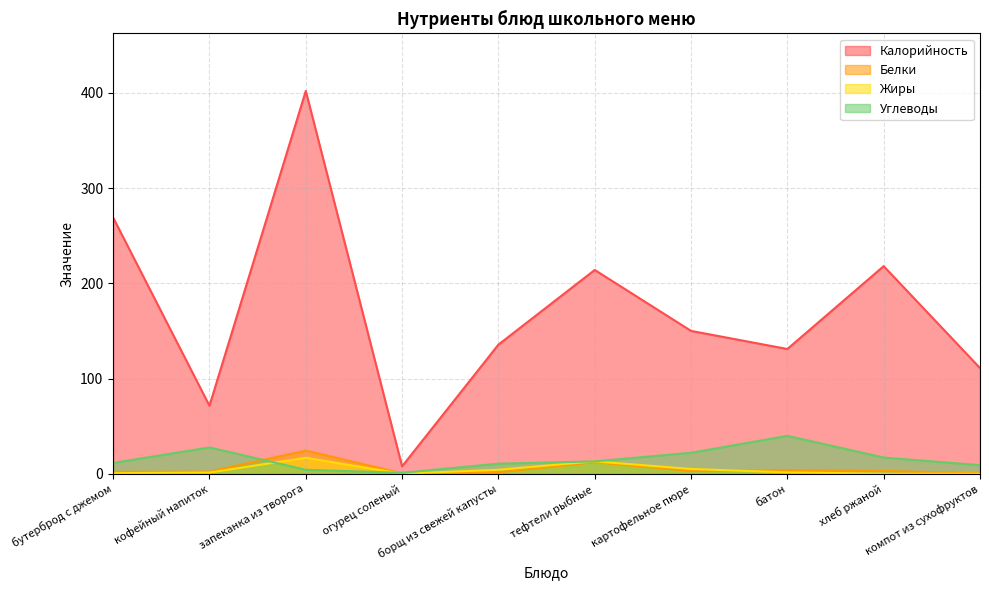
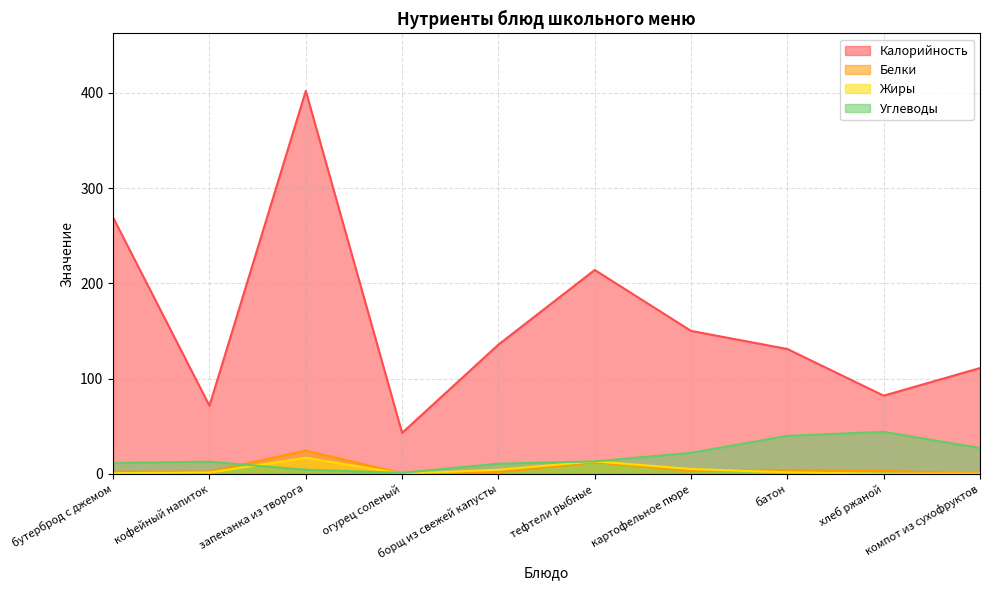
  {
    "Калорийность": {
      "бутерброд с джемом": 270,
      "кофейный напиток": 70,
      "запеканка из творога": 400,
-     "огурец соленый": 10,
+     "огурец соленый": 40,
      "борщ из свежей капусты": 140,
      "тефтели рыбные": 210,
      "картофельное пюре": 150,
      "батон": 130,
-     "хлеб ржаной": 220,
+     "хлеб ржаной": 80,
      "компот из сухофруктов": 110
    },
    "Углеводы": {
      "бутерброд с джемом": 10,
-     "кофейный напиток": 30,
+     "кофейный напиток": 10,
      "запеканка из творога": 0,
      "борщ из свежей капусты": 10,
      "картофельное пюре": 20,
      "батон": 40,
-     "хлеб ржаной": 20,
-     "компот из сухофруктов": 10
+     "хлеб ржаной": 40,
+     "компот из сухофруктов": 30
    }
  }
